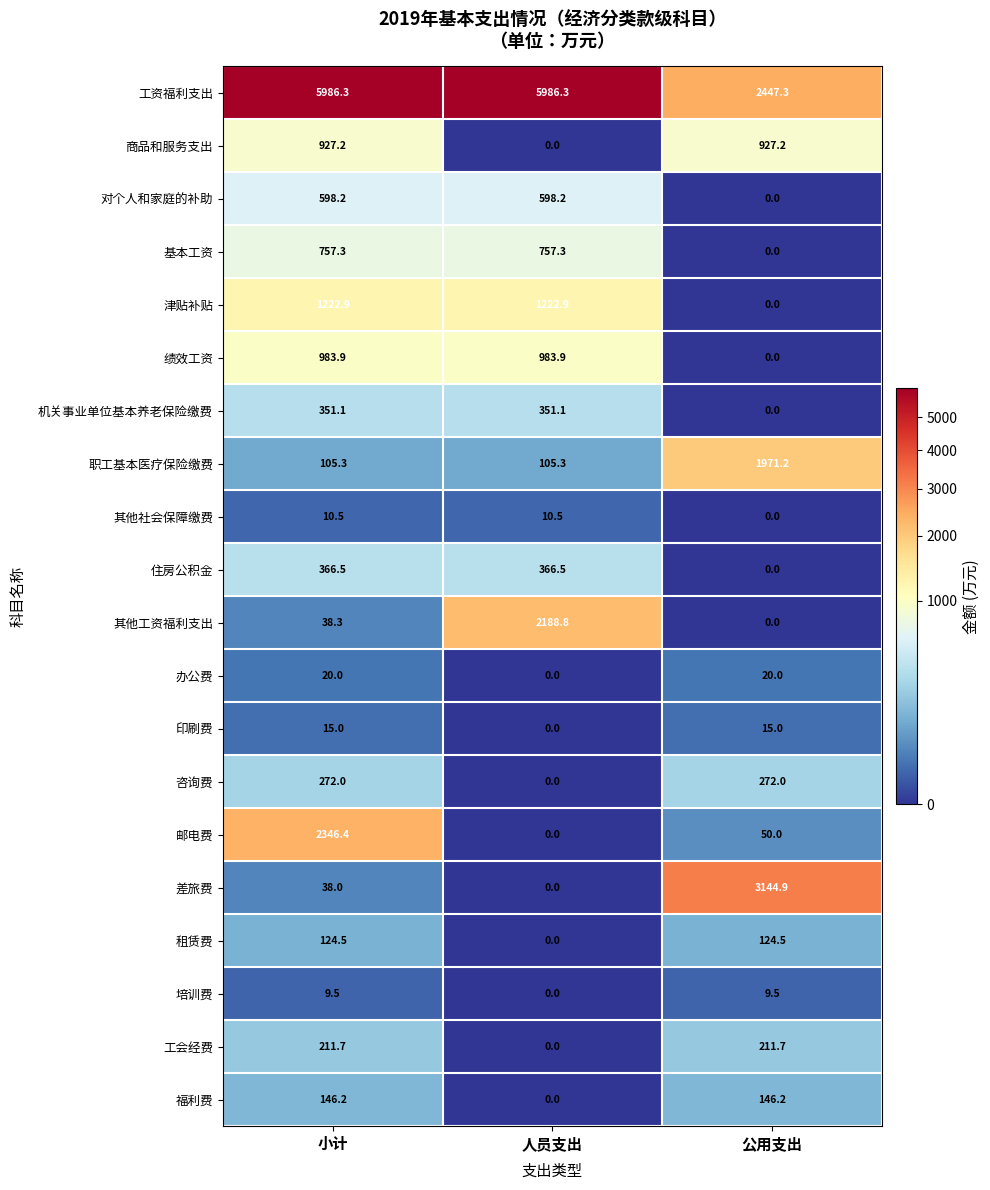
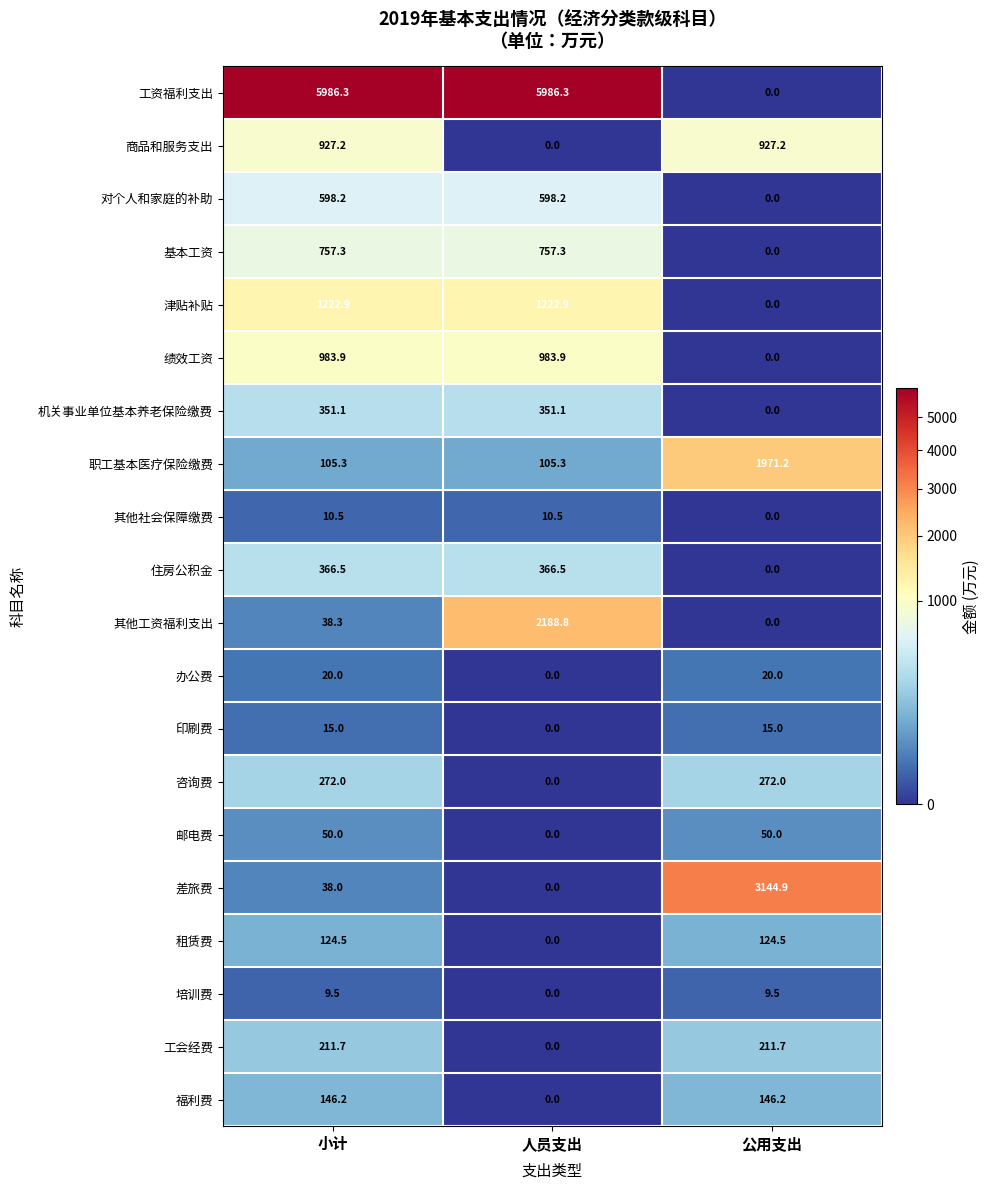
  {
    "工资福利支出": {
      "小计": 5986.3,
      "人员支出": 5986.3,
-     "公用支出": 2447.3
+     "公用支出": 0.0
    },
    "商品和服务支出": {
      "小计": 927.2,
      "人员支出": 0.0,
      "公用支出": 927.2
    },
    "对个人和家庭的补助": {
      "小计": 598.2,
      "人员支出": 598.2,
      "公用支出": 0.0
    },
    "基本工资": {
      "小计": 757.3,
      "人员支出": 757.3,
      "公用支出": 0.0
    },
    "津贴补贴": {
      "小计": 1222.9,
      "人员支出": 1222.9,
      "公用支出": 0.0
    },
    "绩效工资": {
      "小计": 983.9,
      "人员支出": 983.9,
      "公用支出": 0.0
    },
    "机关事业单位基本养老保险缴费": {
      "小计": 351.1,
      "人员支出": 351.1,
      "公用支出": 0.0
    },
    "职工基本医疗保险缴费": {
      "小计": 105.3,
      "人员支出": 105.3,
      "公用支出": 1971.2
    },
    "其他社会保障缴费": {
      "小计": 10.5,
      "人员支出": 10.5,
      "公用支出": 0.0
    },
    "住房公积金": {
      "小计": 366.5,
      "人员支出": 366.5,
      "公用支出": 0.0
    },
    "其他工资福利支出": {
      "小计": 38.3,
      "人员支出": 2188.8,
      "公用支出": 0.0
    },
    "办公费": {
      "小计": 20.0,
      "人员支出": 0.0,
      "公用支出": 20.0
    },
    "印刷费": {
      "小计": 15.0,
      "人员支出": 0.0,
      "公用支出": 15.0
    },
    "咨询费": {
      "小计": 272.0,
      "人员支出": 0.0,
      "公用支出": 272.0
    },
    "邮电费": {
-     "小计": 2346.4,
+     "小计": 50.0,
      "人员支出": 0.0,
      "公用支出": 50.0
    },
    "差旅费": {
      "小计": 38.0,
      "人员支出": 0.0,
      "公用支出": 3144.9
    },
    "租赁费": {
      "小计": 124.5,
      "人员支出": 0.0,
      "公用支出": 124.5
    },
    "培训费": {
      "小计": 9.5,
      "人员支出": 0.0,
      "公用支出": 9.5
    },
    "工会经费": {
      "小计": 211.7,
      "人员支出": 0.0,
      "公用支出": 211.7
    },
    "福利费": {
      "小计": 146.2,
      "人员支出": 0.0,
      "公用支出": 146.2
    }
  }
